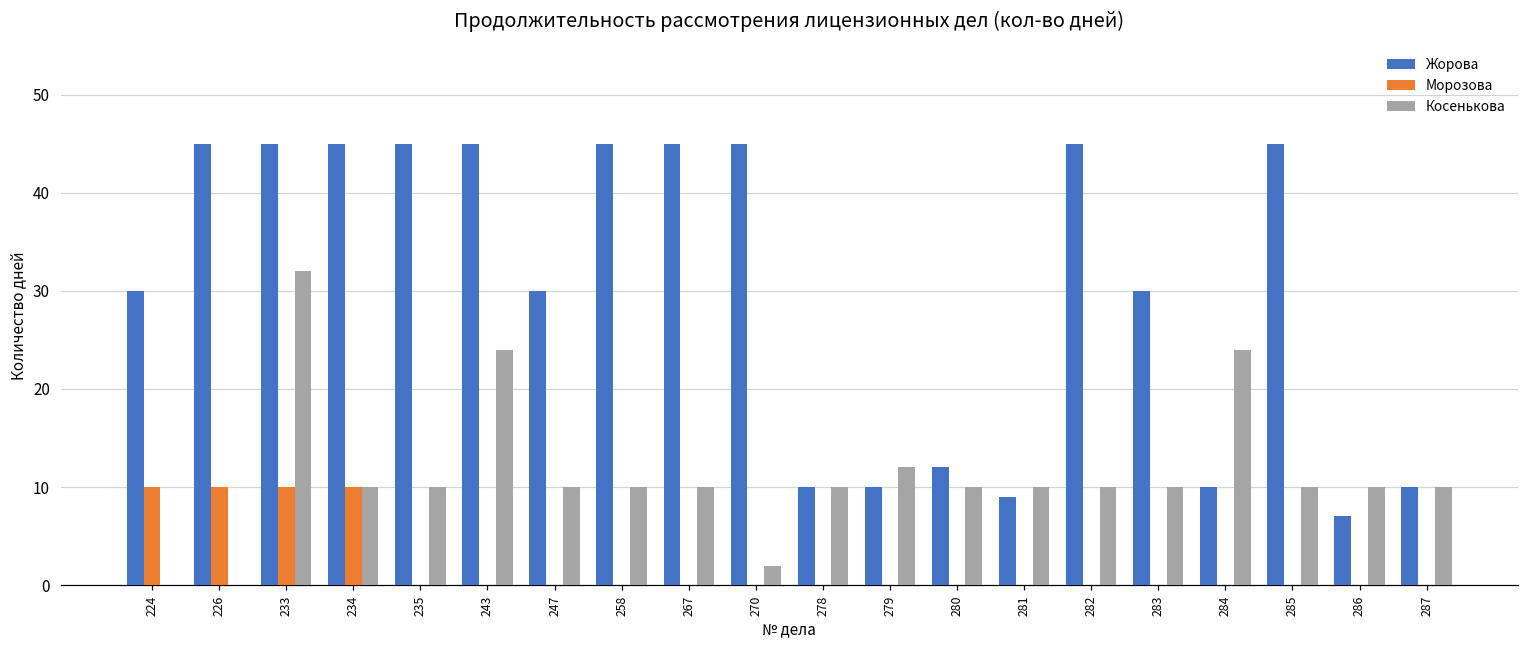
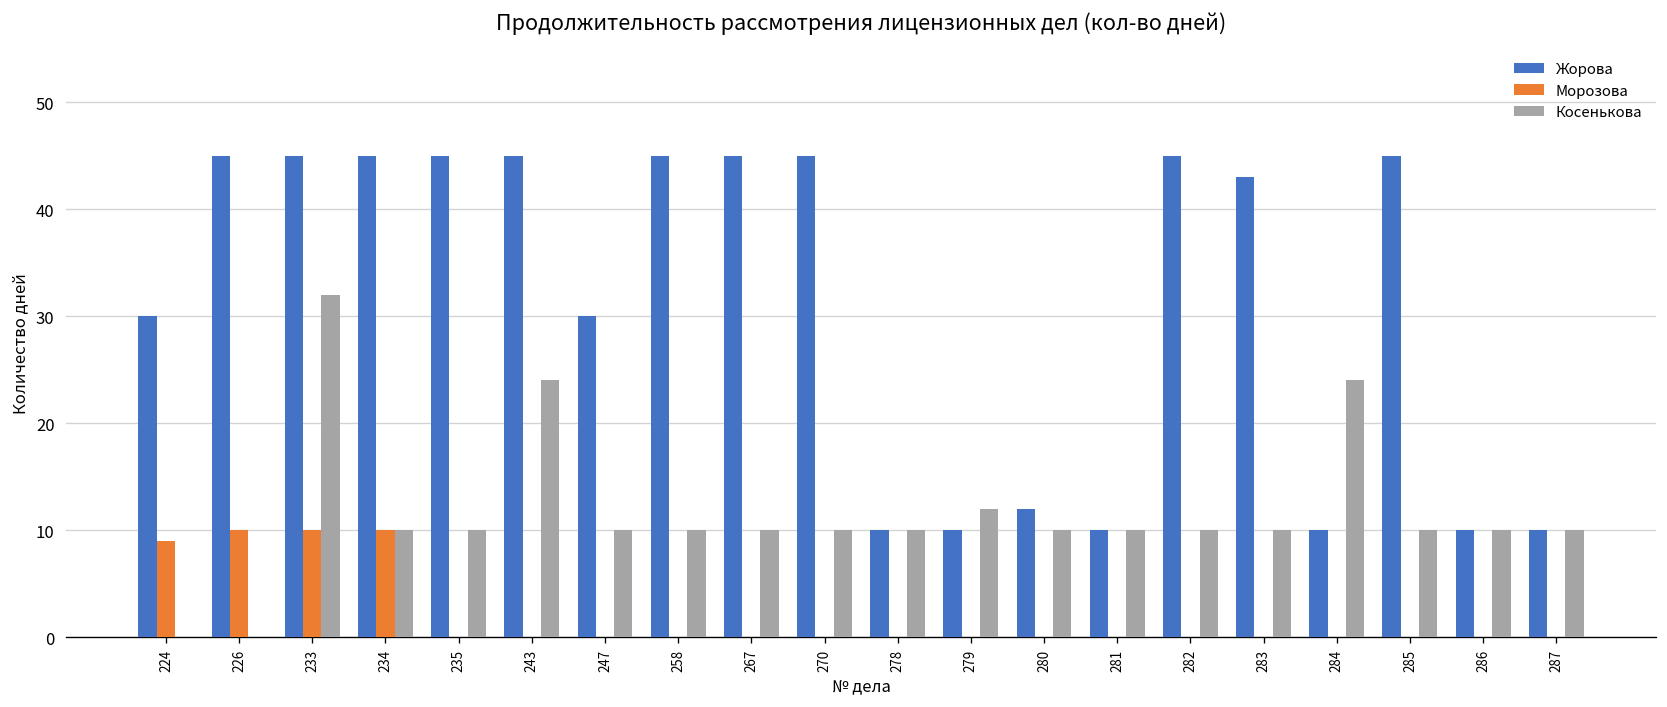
  {
    "Жорова": {
      "224": 30,
      "226": 45,
      "233": 45,
      "234": 45,
      "235": 45,
      "243": 45,
      "247": 30,
      "258": 45,
      "267": 45,
      "270": 45,
      "278": 10,
      "279": 10,
      "280": 12,
-     "281": 9,
+     "281": 10,
      "282": 45,
-     "283": 30,
+     "283": 43,
      "284": 10,
      "285": 45,
-     "286": 7,
+     "286": 10,
      "287": 10
    },
    "Морозова": {
-     "224": 10,
+     "224": 9,
      "226": 10,
      "233": 10,
      "234": 10,
      "235": 0,
      "243": 0,
      "247": 0,
      "258": 0,
      "267": 0,
      "270": 0,
      "278": 0,
      "279": 0,
      "280": 0,
      "281": 0,
      "282": 0,
      "283": 0,
      "284": 0,
      "285": 0,
      "286": 0,
      "287": 0
    },
    "Косенькова": {
      "224": 0,
      "226": 0,
      "233": 32,
      "234": 10,
      "235": 10,
      "243": 24,
      "247": 10,
      "258": 10,
      "267": 10,
-     "270": 2,
+     "270": 10,
      "278": 10,
      "279": 12,
      "280": 10,
      "281": 10,
      "282": 10,
      "283": 10,
      "284": 24,
      "285": 10,
      "286": 10,
      "287": 10
    }
  }
